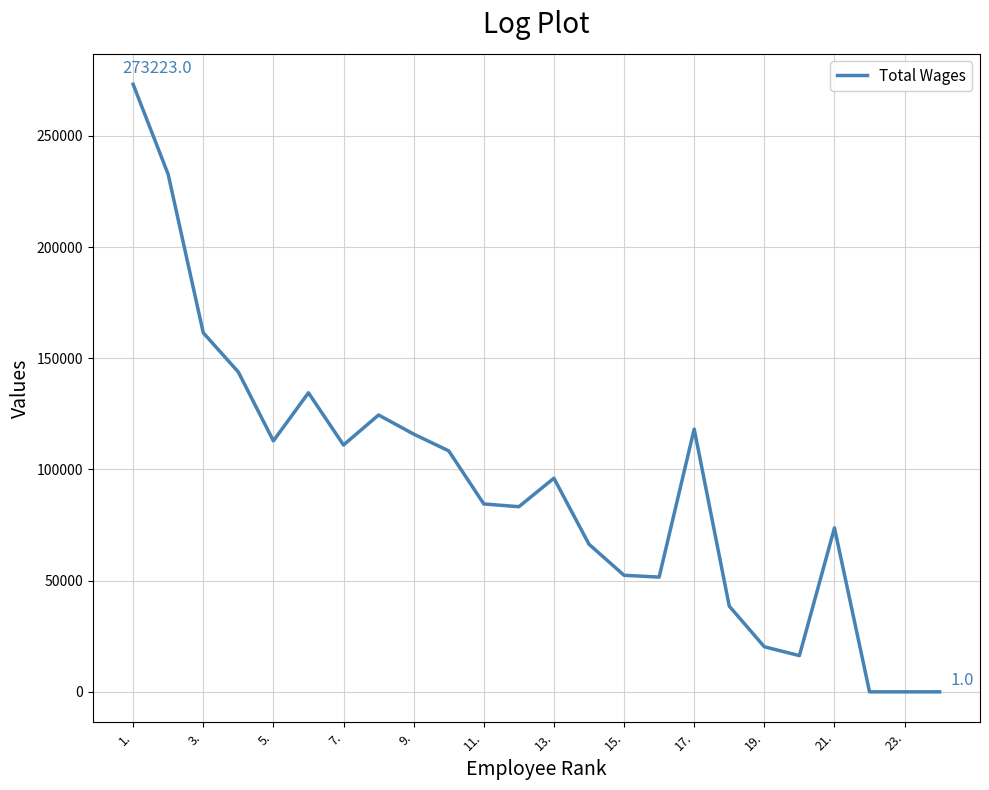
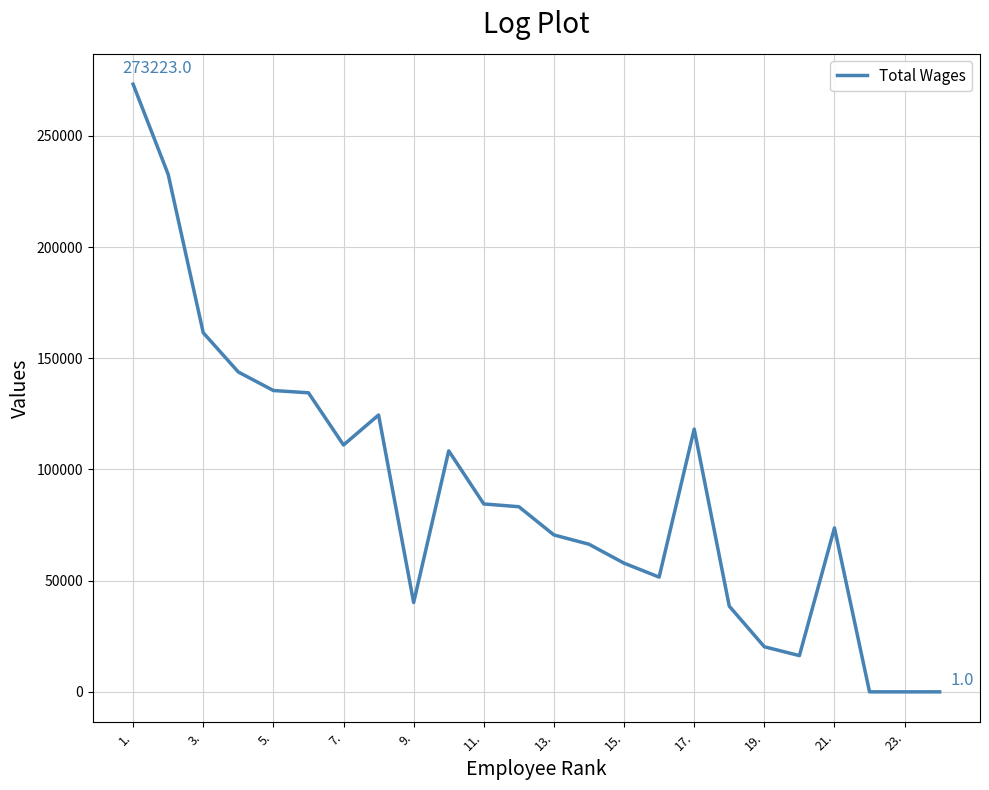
  {
    "3.": 161000,
-   "5.": 113000,
+   "5.": 136000,
    "7.": 111000,
-   "9.": 116000,
+   "9.": 40000,
    "11.": 84000,
-   "13.": 96000,
-   "15.": 52000,
+   "13.": 71000,
+   "15.": 58000,
    "17.": 118000,
    "19.": 20000,
    "21.": 74000,
    "23.": 0
  }
